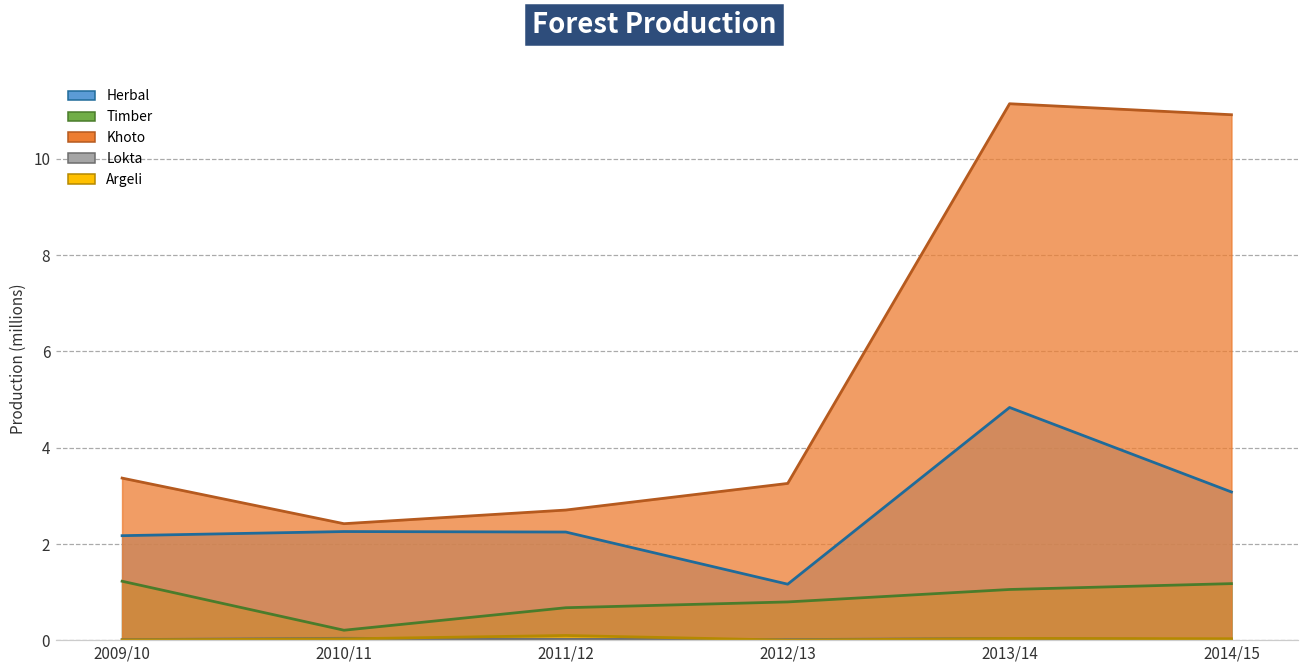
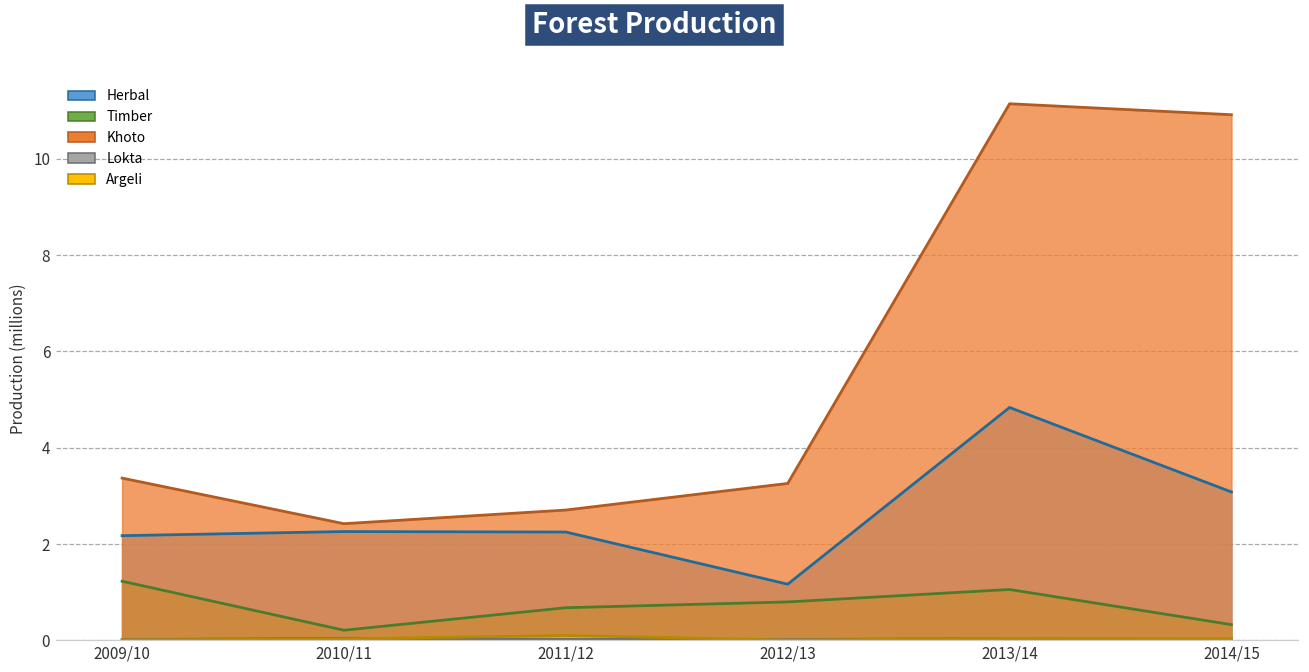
  {
    "Herbal": {
      "2009/10": 2.2,
      "2010/11": 2.3,
      "2011/12": 2.2,
      "2012/13": 1.2,
      "2013/14": 4.8,
      "2014/15": 3.1
    },
    "Timber": {
      "2009/10": 1.2,
      "2010/11": 0.2,
      "2011/12": 0.7,
      "2012/13": 0.8,
      "2013/14": 1.1,
-     "2014/15": 1.2
+     "2014/15": 0.3
    },
    "Khoto": {
      "2009/10": 3.4,
      "2010/11": 2.4,
      "2011/12": 2.7,
      "2012/13": 3.3,
      "2013/14": 11.1,
      "2014/15": 10.9
    },
    "Lokta": {
      "2011/12": 0.0
    },
    "Argeli": {
      "2011/12": 0.1
    }
  }
